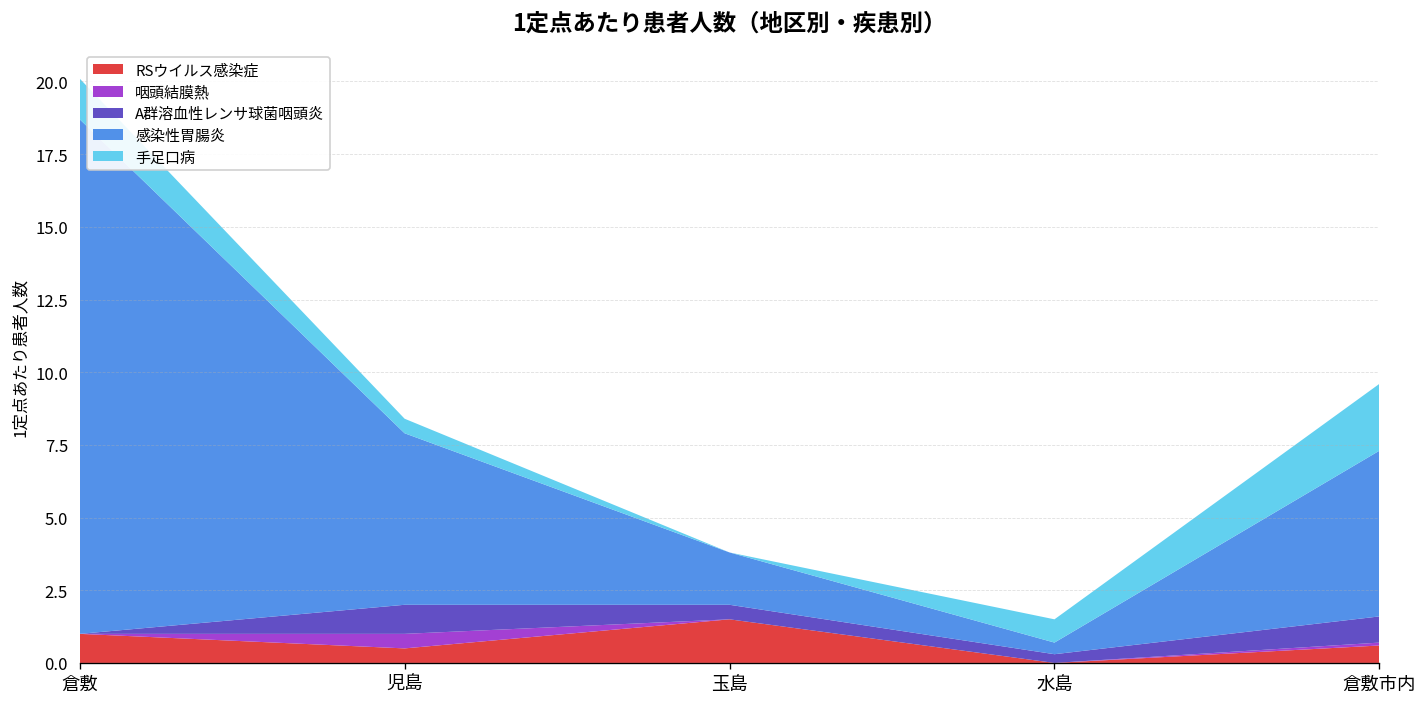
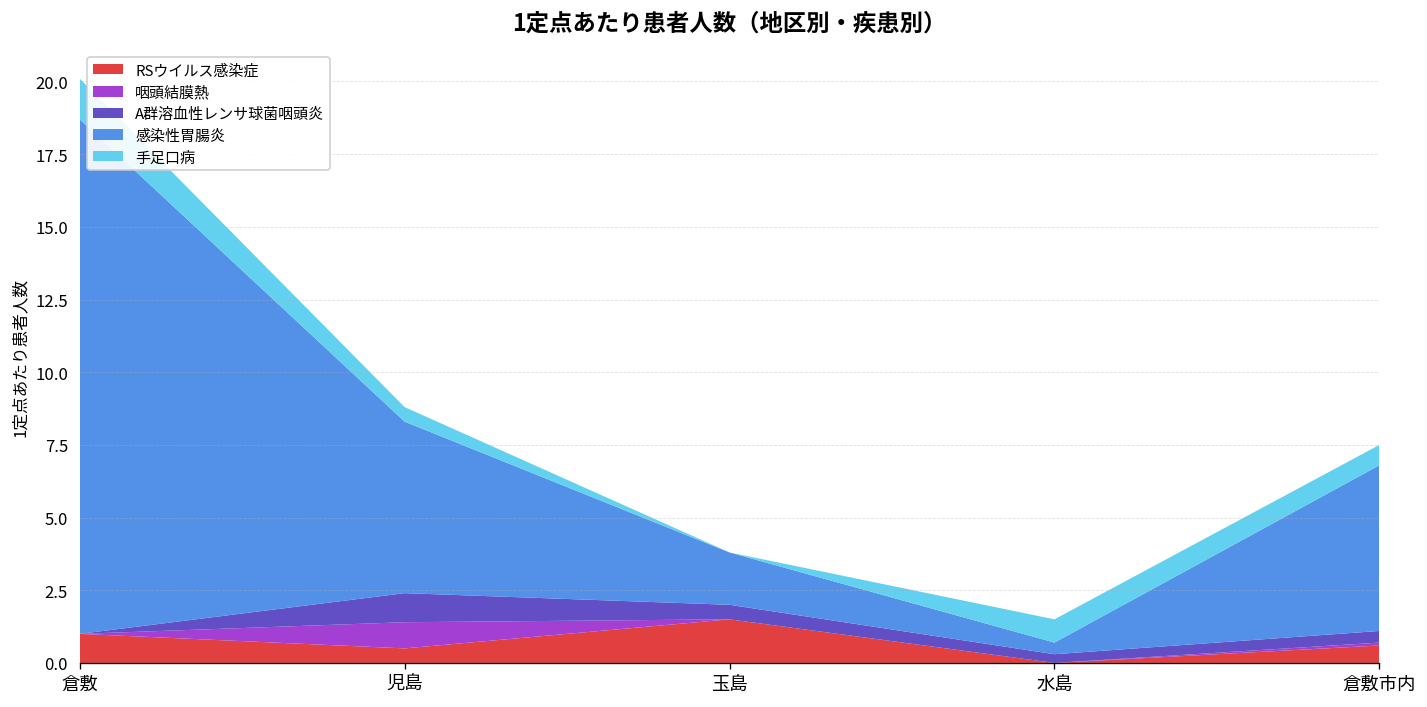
  {
    "RSウイルス感染症": {
      "児島": 0.5
    },
    "咽頭結膜熱": {
-     "児島": 0.5
+     "児島": 0.9
    },
    "A群溶血性レンサ球菌咽頭炎": {
      "児島": 1.0,
      "玉島": 0.5,
      "水島": 0.3,
-     "倉敷市内": 0.9
+     "倉敷市内": 0.4
    },
    "感染性胃腸炎": {
      "倉敷": 17.7,
      "児島": 5.9,
      "水島": 0.4,
      "倉敷市内": 5.7
    },
    "手足口病": {
      "倉敷": 1.4,
      "児島": 0.5,
      "水島": 0.8,
-     "倉敷市内": 2.3
+     "倉敷市内": 0.7
    }
  }
